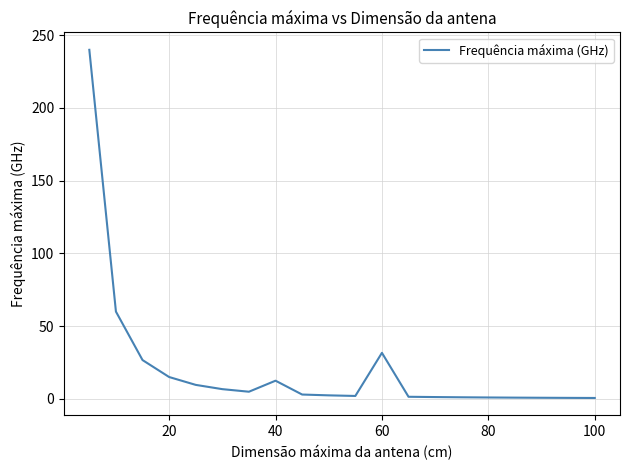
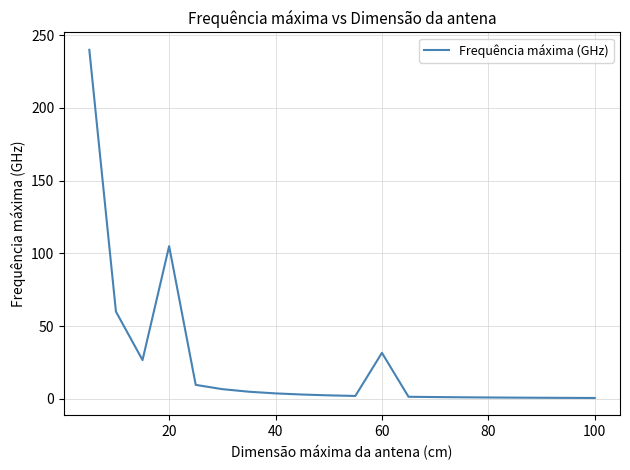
  {
-   "20": 15,
-   "40": 12,
+   "20": 105,
+   "40": 4,
    "60": 32,
    "80": 1,
    "100": 1
  }
